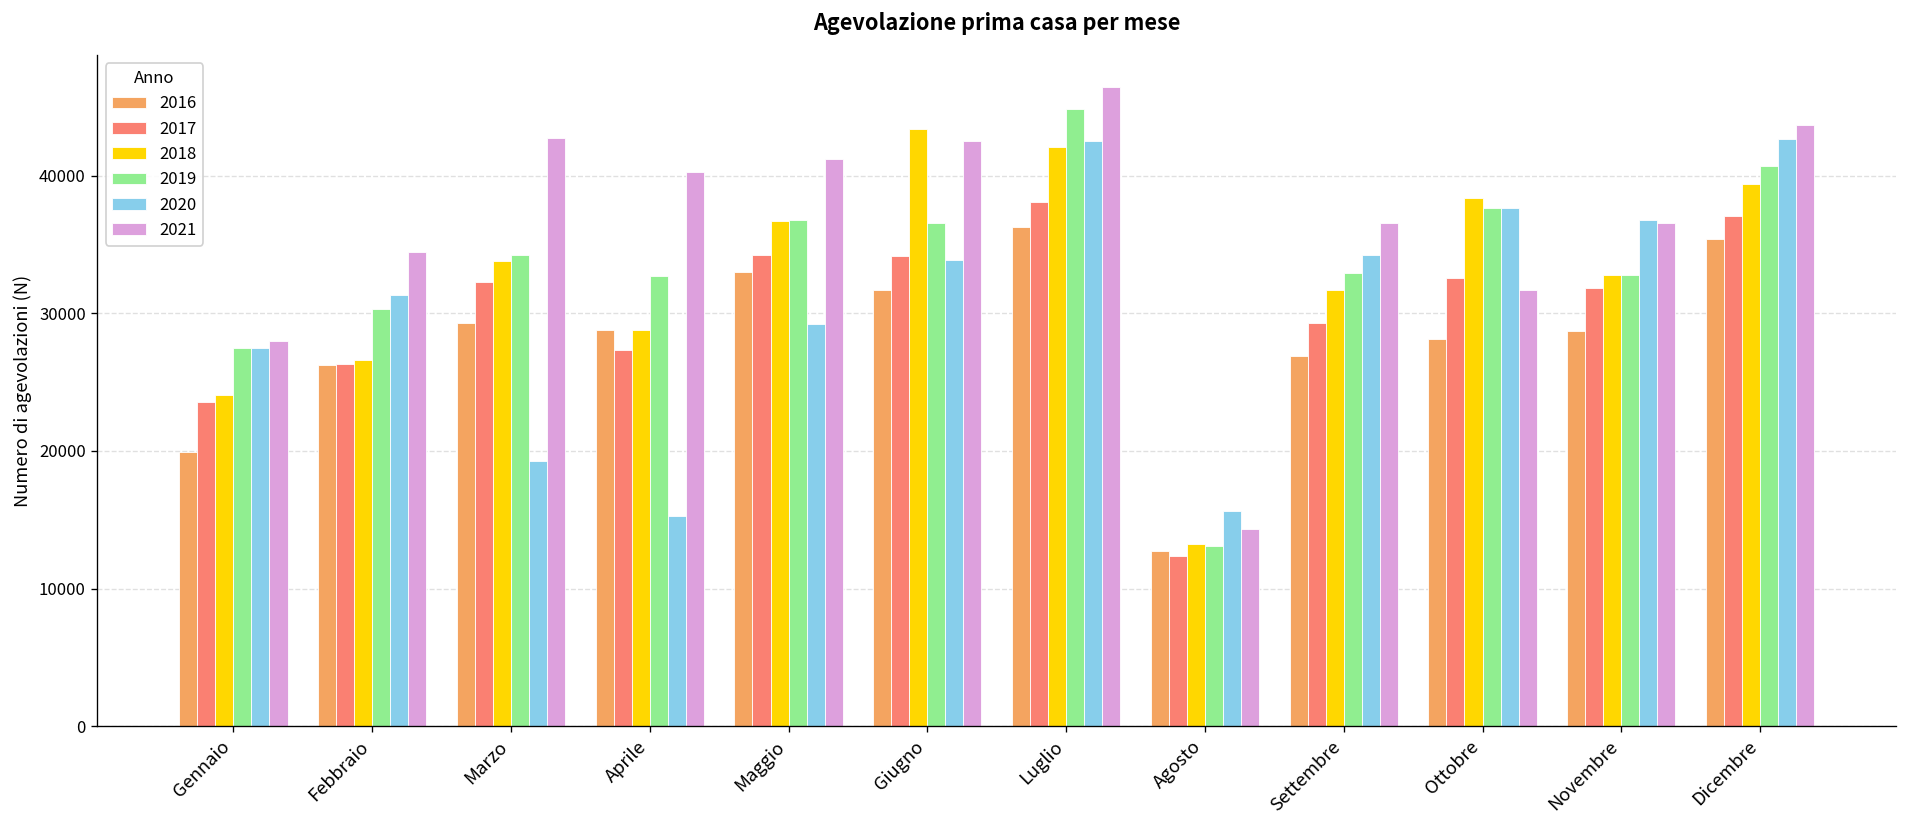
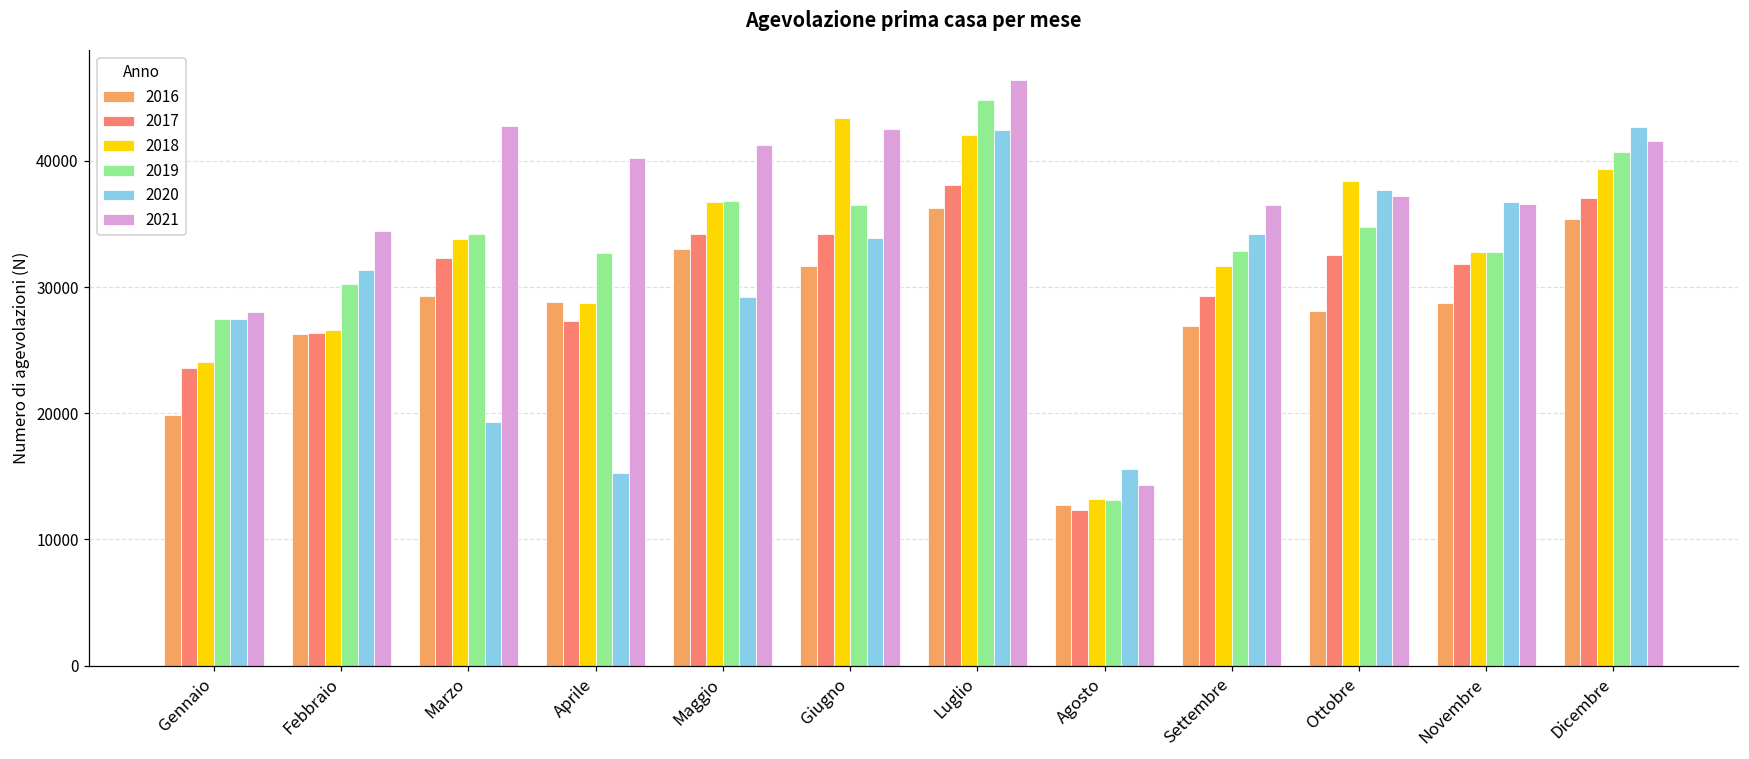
  {
    "2018": {
      "Gennaio": 24100,
      "Febbraio": 26600,
      "Marzo": 33800,
      "Aprile": 28700,
      "Maggio": 36700,
      "Giugno": 43400,
      "Luglio": 42100,
      "Agosto": 13200,
      "Settembre": 31700,
      "Ottobre": 38400,
      "Novembre": 32800,
      "Dicembre": 39400
    },
    "2019": {
      "Gennaio": 27500,
      "Febbraio": 30300,
      "Marzo": 34200,
      "Aprile": 32700,
      "Maggio": 36800,
      "Giugno": 36500,
      "Luglio": 44800,
      "Agosto": 13100,
      "Settembre": 32900,
-     "Ottobre": 37700,
+     "Ottobre": 34800,
      "Novembre": 32800,
      "Dicembre": 40700
    },
    "2020": {
      "Gennaio": 27400,
      "Febbraio": 31300,
      "Marzo": 19300,
      "Aprile": 15300,
      "Maggio": 29200,
      "Giugno": 33900,
      "Luglio": 42500,
      "Agosto": 15600,
      "Settembre": 34200,
      "Ottobre": 37700,
      "Novembre": 36800,
      "Dicembre": 42700
    },
    "2021": {
      "Gennaio": 28000,
      "Febbraio": 34500,
      "Marzo": 42800,
      "Aprile": 40200,
      "Maggio": 41200,
      "Giugno": 42500,
      "Luglio": 46400,
      "Agosto": 14300,
      "Settembre": 36500,
-     "Ottobre": 31700,
+     "Ottobre": 37200,
      "Novembre": 36600,
-     "Dicembre": 43600
+     "Dicembre": 41600
    }
  }
